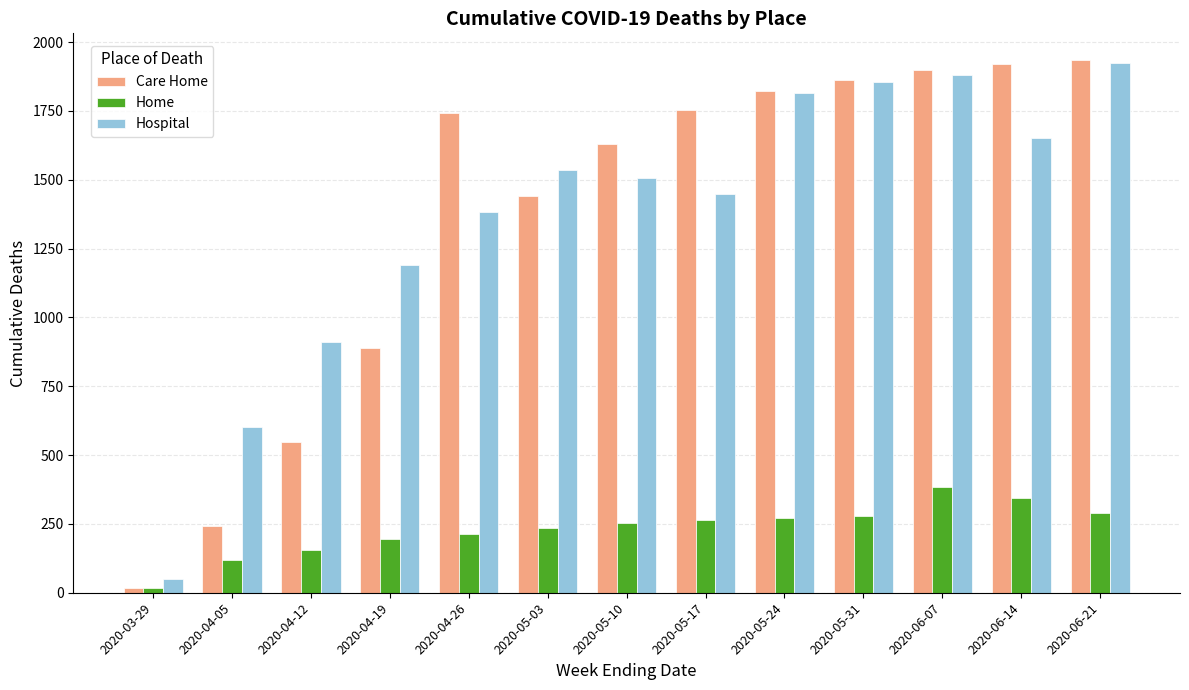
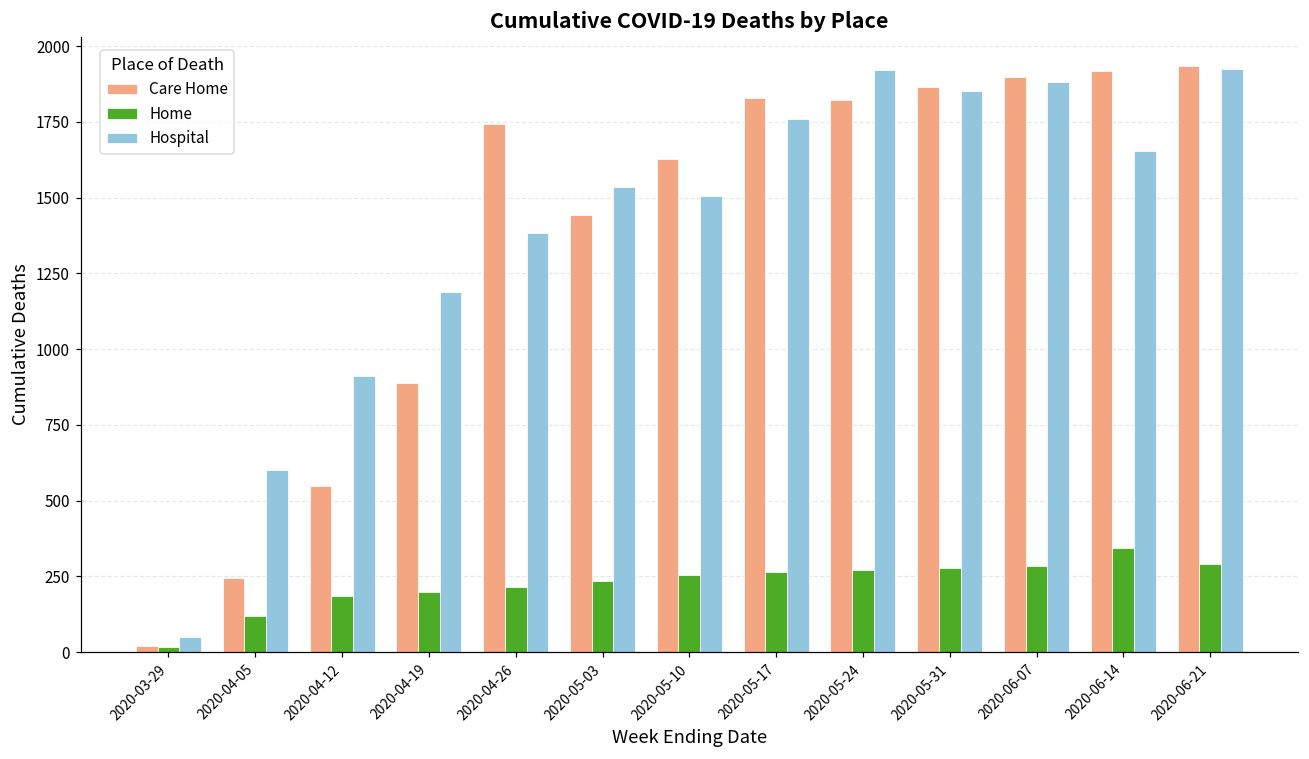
  {
    "Care Home": {
      "2020-03-29": 20,
      "2020-04-05": 240,
      "2020-04-12": 550,
      "2020-04-19": 890,
      "2020-04-26": 1740,
      "2020-05-03": 1440,
      "2020-05-10": 1630,
-     "2020-05-17": 1750,
+     "2020-05-17": 1830,
      "2020-05-24": 1820,
      "2020-05-31": 1860,
      "2020-06-07": 1900,
      "2020-06-14": 1920,
      "2020-06-21": 1940
    },
    "Home": {
      "2020-03-29": 20,
      "2020-04-05": 120,
-     "2020-04-12": 150,
+     "2020-04-12": 190,
      "2020-04-19": 200,
      "2020-04-26": 210,
      "2020-05-03": 240,
      "2020-05-10": 260,
      "2020-05-17": 260,
      "2020-05-24": 270,
      "2020-05-31": 280,
-     "2020-06-07": 380,
+     "2020-06-07": 290,
      "2020-06-14": 340,
      "2020-06-21": 290
    },
    "Hospital": {
      "2020-03-29": 50,
      "2020-04-05": 600,
      "2020-04-12": 910,
      "2020-04-19": 1190,
      "2020-04-26": 1380,
      "2020-05-03": 1540,
      "2020-05-10": 1510,
-     "2020-05-17": 1450,
-     "2020-05-24": 1820,
+     "2020-05-17": 1760,
+     "2020-05-24": 1920,
      "2020-05-31": 1850,
      "2020-06-07": 1880,
      "2020-06-14": 1650,
      "2020-06-21": 1930
    }
  }
